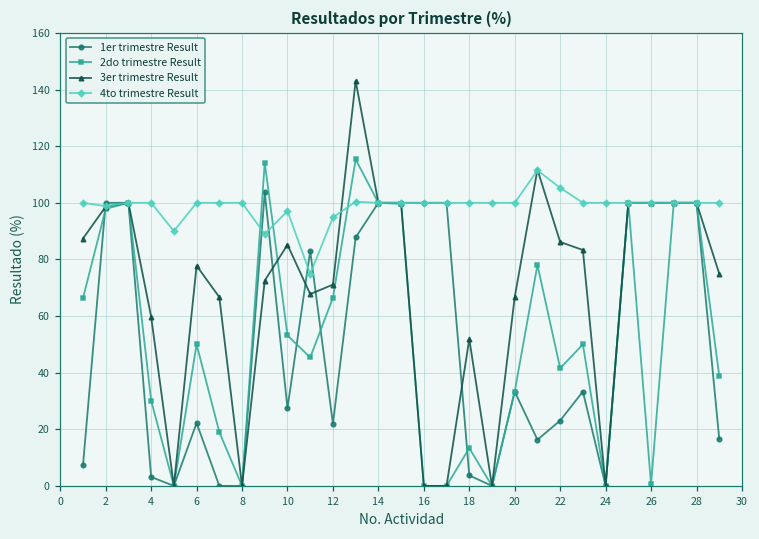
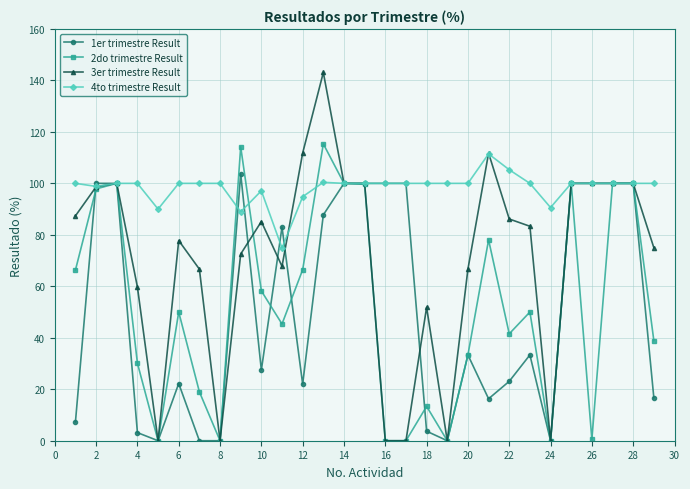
  {
    "1er trimestre Result": {
      "2": 100,
      "4": 3,
      "6": 22,
      "10": 27,
      "12": 22,
      "18": 4,
      "22": 23
    },
    "2do trimestre Result": {
      "4": 30,
      "6": 50,
-     "10": 53,
+     "10": 58,
      "12": 66,
      "18": 13,
      "22": 42,
      "26": 1
    },
    "3er trimestre Result": {
      "4": 60,
      "6": 78,
      "10": 85,
-     "12": 71,
+     "12": 112,
      "18": 52,
      "20": 67,
      "22": 86
    },
    "4to trimestre Result": {
      "4": 100,
      "6": 100,
      "8": 100,
      "10": 97,
      "12": 95,
      "18": 100,
      "20": 100,
      "22": 105,
-     "24": 100
+     "24": 91
    }
  }
